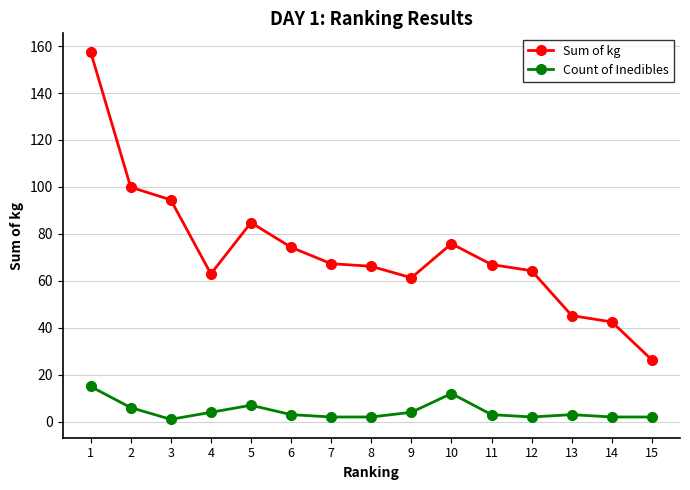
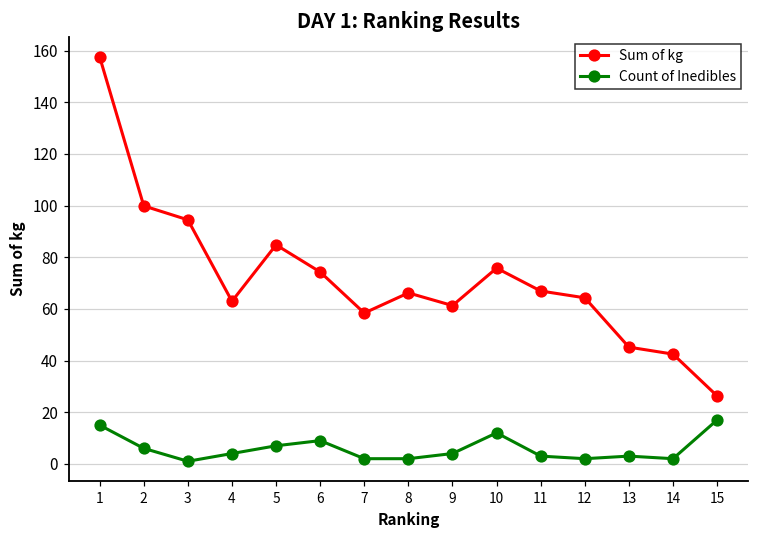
  {
    "Sum of kg": {
      "1": 158,
      "2": 100,
      "3": 95,
      "4": 63,
      "5": 85,
      "6": 74,
-     "7": 67,
+     "7": 58,
      "8": 66,
      "9": 61,
      "10": 76,
      "11": 67,
      "12": 64,
      "13": 45,
      "14": 43,
      "15": 26
    },
    "Count of Inedibles": {
      "1": 15,
      "2": 6,
      "3": 1,
      "4": 4,
      "5": 7,
-     "6": 3,
+     "6": 9,
      "7": 2,
      "8": 2,
      "9": 4,
      "10": 12,
      "11": 3,
      "12": 2,
      "13": 3,
      "14": 2,
-     "15": 2
+     "15": 17
    }
  }
